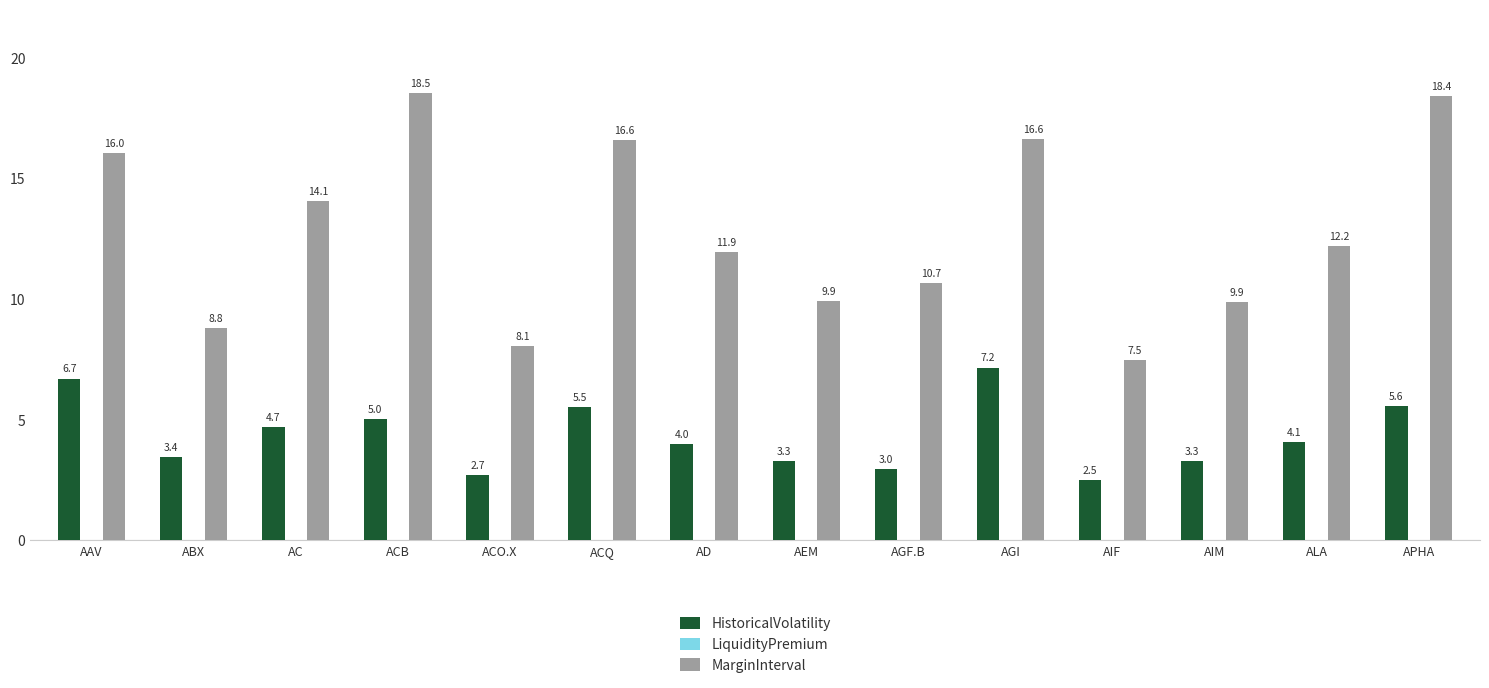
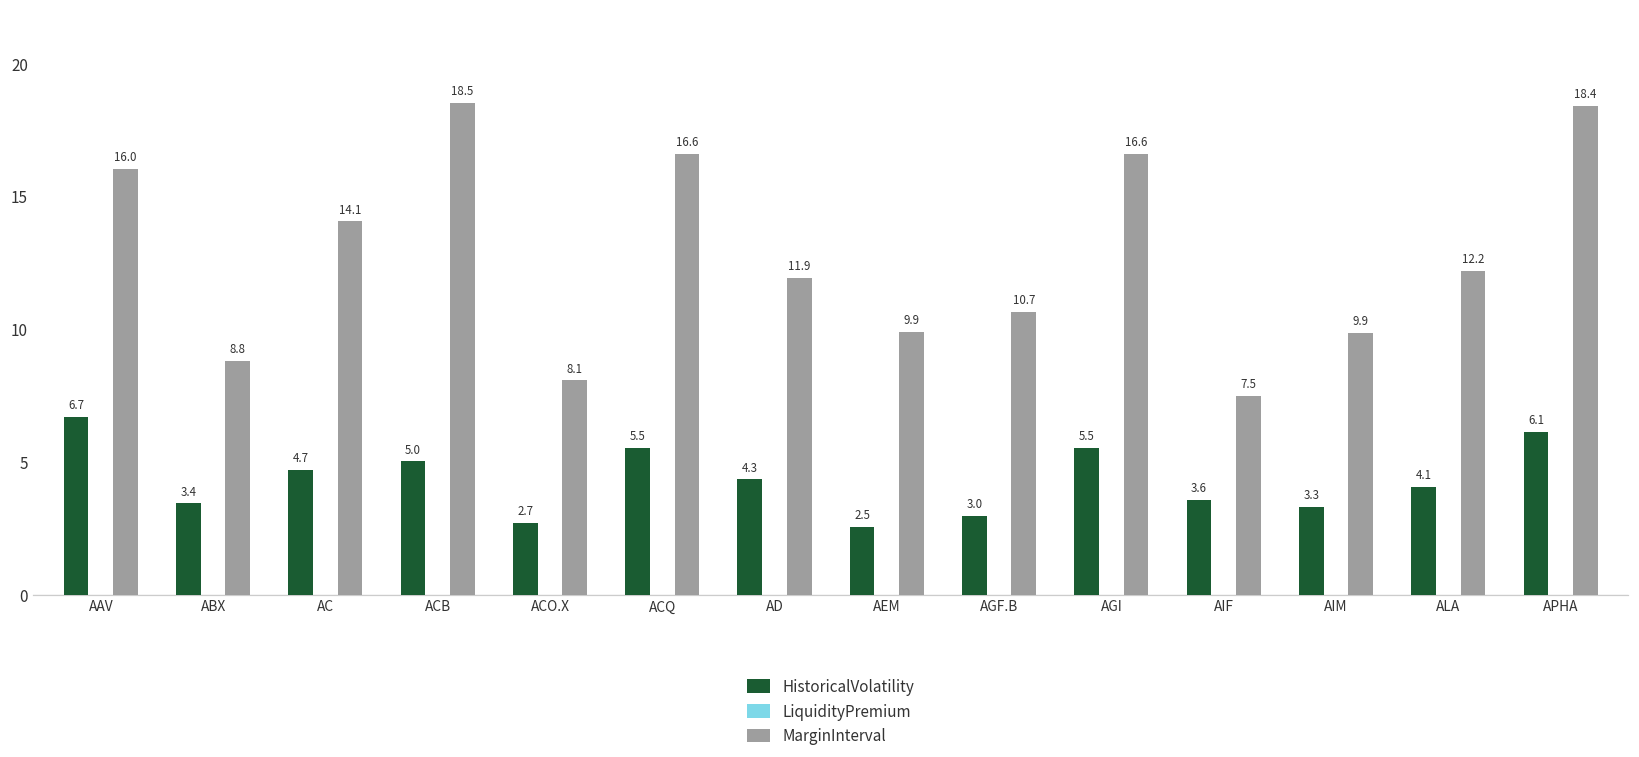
  {
    "HistoricalVolatility": {
      "AAV": 6.7,
      "ABX": 3.4,
      "AC": 4.7,
      "ACB": 5.0,
      "ACO.X": 2.7,
      "ACQ": 5.5,
-     "AD": 4.0,
-     "AEM": 3.3,
+     "AD": 4.3,
+     "AEM": 2.5,
      "AGF.B": 3.0,
-     "AGI": 7.2,
-     "AIF": 2.5,
+     "AGI": 5.5,
+     "AIF": 3.6,
      "AIM": 3.3,
      "ALA": 4.1,
-     "APHA": 5.6
+     "APHA": 6.1
    },
    "LiquidityPremium": {
      "AAV": 0.0,
      "ABX": 0.0,
      "AC": 0.0,
      "ACB": 0.0,
      "ACO.X": 0.0,
      "ACQ": 0.0,
      "AD": 0.0,
      "AEM": 0.0,
      "AGF.B": 0.0,
      "AGI": 0.0,
      "AIF": 0.0,
      "AIM": 0.0,
      "ALA": 0.0,
      "APHA": 0.0
    },
    "MarginInterval": {
      "AAV": 16.0,
      "ABX": 8.8,
      "AC": 14.1,
      "ACB": 18.5,
      "ACO.X": 8.1,
      "ACQ": 16.6,
      "AD": 11.9,
      "AEM": 9.9,
      "AGF.B": 10.7,
      "AGI": 16.6,
      "AIF": 7.5,
      "AIM": 9.9,
      "ALA": 12.2,
      "APHA": 18.4
    }
  }
